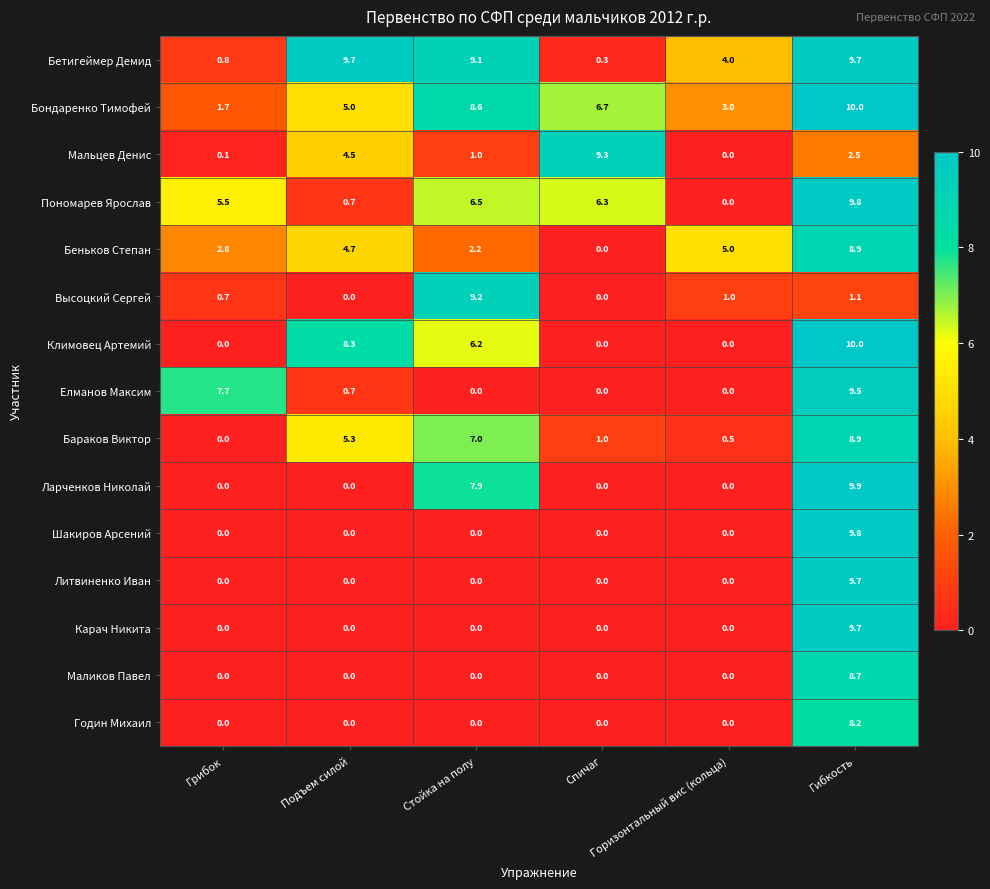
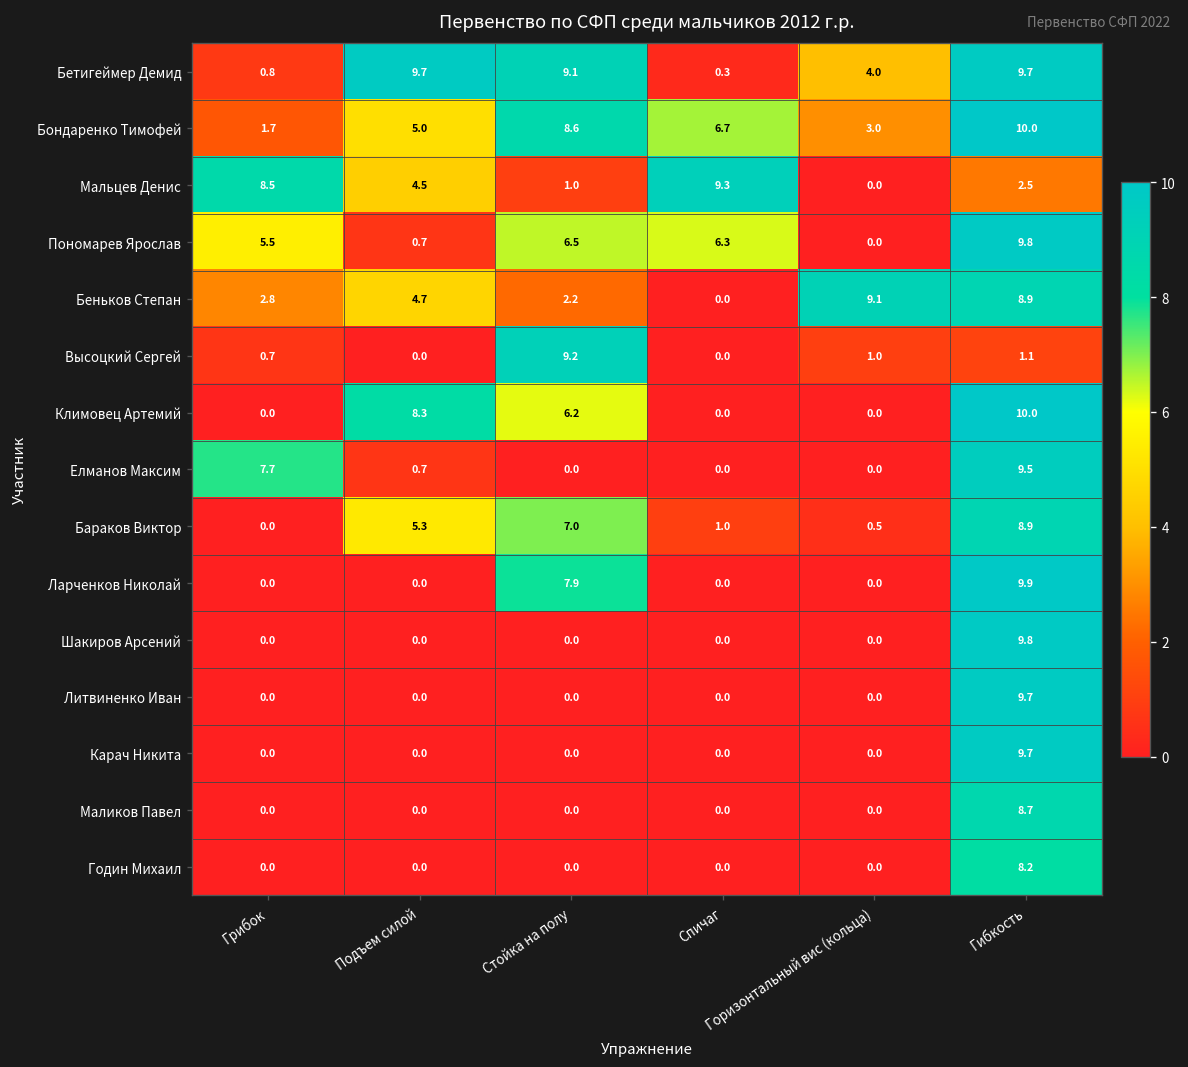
  {
    "Бетигеймер Демид": {
      "Грибок": 0.8,
      "Подъем силой": 9.7,
      "Стойка на полу": 9.1,
      "Спичаг": 0.3,
      "Горизонтальный вис (кольца)": 4.0,
      "Гибкость": 9.7
    },
    "Бондаренко Тимофей": {
      "Грибок": 1.7,
      "Подъем силой": 5.0,
      "Стойка на полу": 8.6,
      "Спичаг": 6.7,
      "Горизонтальный вис (кольца)": 3.0,
      "Гибкость": 10.0
    },
    "Мальцев Денис": {
-     "Грибок": 0.1,
+     "Грибок": 8.5,
      "Подъем силой": 4.5,
      "Стойка на полу": 1.0,
      "Спичаг": 9.3,
      "Горизонтальный вис (кольца)": 0.0,
      "Гибкость": 2.5
    },
    "Пономарев Ярослав": {
      "Грибок": 5.5,
      "Подъем силой": 0.7,
      "Стойка на полу": 6.5,
      "Спичаг": 6.3,
      "Горизонтальный вис (кольца)": 0.0,
      "Гибкость": 9.8
    },
    "Беньков Степан": {
      "Грибок": 2.8,
      "Подъем силой": 4.7,
      "Стойка на полу": 2.2,
      "Спичаг": 0.0,
-     "Горизонтальный вис (кольца)": 5.0,
+     "Горизонтальный вис (кольца)": 9.1,
      "Гибкость": 8.9
    },
    "Высоцкий Сергей": {
      "Грибок": 0.7,
      "Подъем силой": 0.0,
      "Стойка на полу": 9.2,
      "Спичаг": 0.0,
      "Горизонтальный вис (кольца)": 1.0,
      "Гибкость": 1.1
    },
    "Климовец Артемий": {
      "Грибок": 0.0,
      "Подъем силой": 8.3,
      "Стойка на полу": 6.2,
      "Спичаг": 0.0,
      "Горизонтальный вис (кольца)": 0.0,
      "Гибкость": 10.0
    },
    "Елманов Максим": {
      "Грибок": 7.7,
      "Подъем силой": 0.7,
      "Стойка на полу": 0.0,
      "Спичаг": 0.0,
      "Горизонтальный вис (кольца)": 0.0,
      "Гибкость": 9.5
    },
    "Бараков Виктор": {
      "Грибок": 0.0,
      "Подъем силой": 5.3,
      "Стойка на полу": 7.0,
      "Спичаг": 1.0,
      "Горизонтальный вис (кольца)": 0.5,
      "Гибкость": 8.9
    },
    "Ларченков Николай": {
      "Грибок": 0.0,
      "Подъем силой": 0.0,
      "Стойка на полу": 7.9,
      "Спичаг": 0.0,
      "Горизонтальный вис (кольца)": 0.0,
      "Гибкость": 9.9
    },
    "Шакиров Арсений": {
      "Грибок": 0.0,
      "Подъем силой": 0.0,
      "Стойка на полу": 0.0,
      "Спичаг": 0.0,
      "Горизонтальный вис (кольца)": 0.0,
      "Гибкость": 9.8
    },
    "Литвиненко Иван": {
      "Грибок": 0.0,
      "Подъем силой": 0.0,
      "Стойка на полу": 0.0,
      "Спичаг": 0.0,
      "Горизонтальный вис (кольца)": 0.0,
      "Гибкость": 9.7
    },
    "Карач Никита": {
      "Грибок": 0.0,
      "Подъем силой": 0.0,
      "Стойка на полу": 0.0,
      "Спичаг": 0.0,
      "Горизонтальный вис (кольца)": 0.0,
      "Гибкость": 9.7
    },
    "Маликов Павел": {
      "Грибок": 0.0,
      "Подъем силой": 0.0,
      "Стойка на полу": 0.0,
      "Спичаг": 0.0,
      "Горизонтальный вис (кольца)": 0.0,
      "Гибкость": 8.7
    },
    "Годин Михаил": {
      "Грибок": 0.0,
      "Подъем силой": 0.0,
      "Стойка на полу": 0.0,
      "Спичаг": 0.0,
      "Горизонтальный вис (кольца)": 0.0,
      "Гибкость": 8.2
    }
  }
